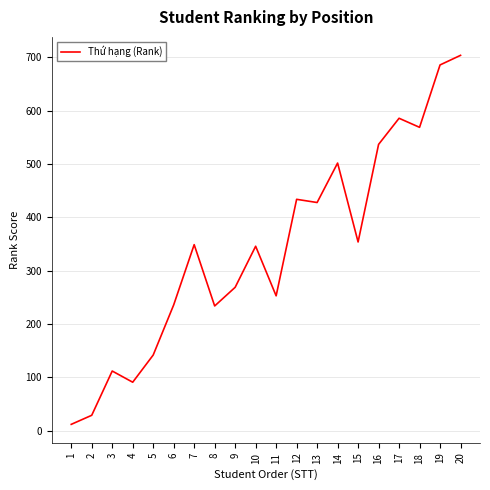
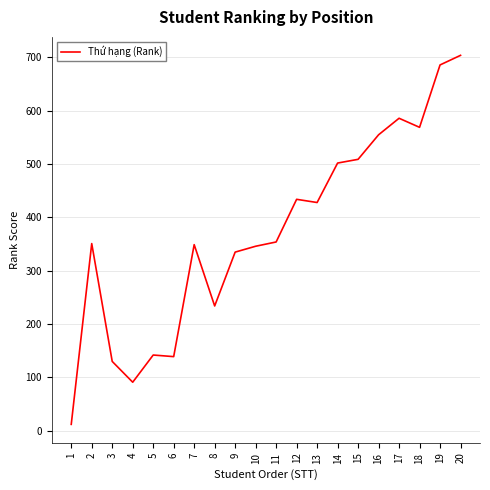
  {
    "1": 10,
-   "2": 30,
-   "3": 110,
+   "2": 350,
+   "3": 130,
    "4": 90,
    "5": 140,
-   "6": 240,
+   "6": 140,
    "7": 350,
    "8": 230,
-   "9": 270,
+   "9": 340,
    "10": 350,
-   "11": 250,
+   "11": 350,
    "12": 430,
    "13": 430,
    "14": 500,
-   "15": 350,
-   "16": 540,
+   "15": 510,
+   "16": 560,
    "17": 590,
    "18": 570,
    "19": 690,
    "20": 700
  }
